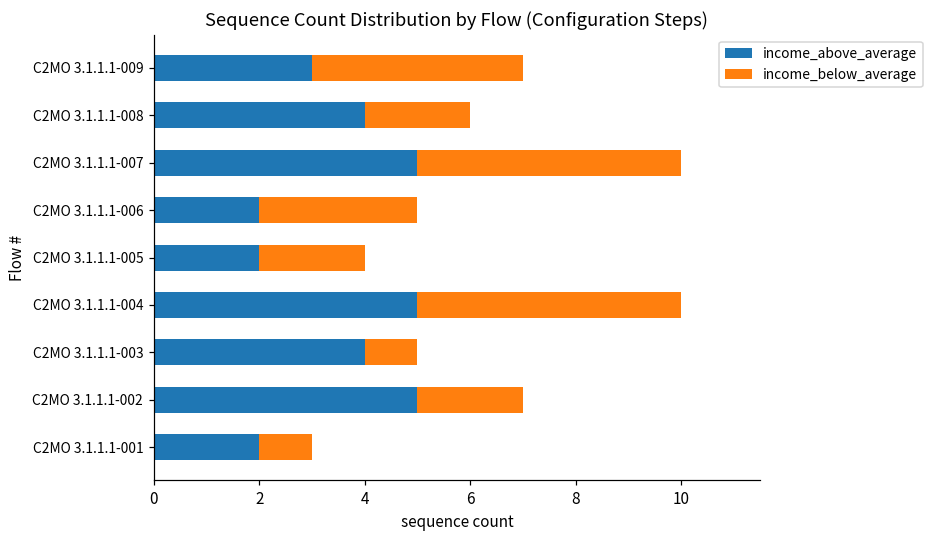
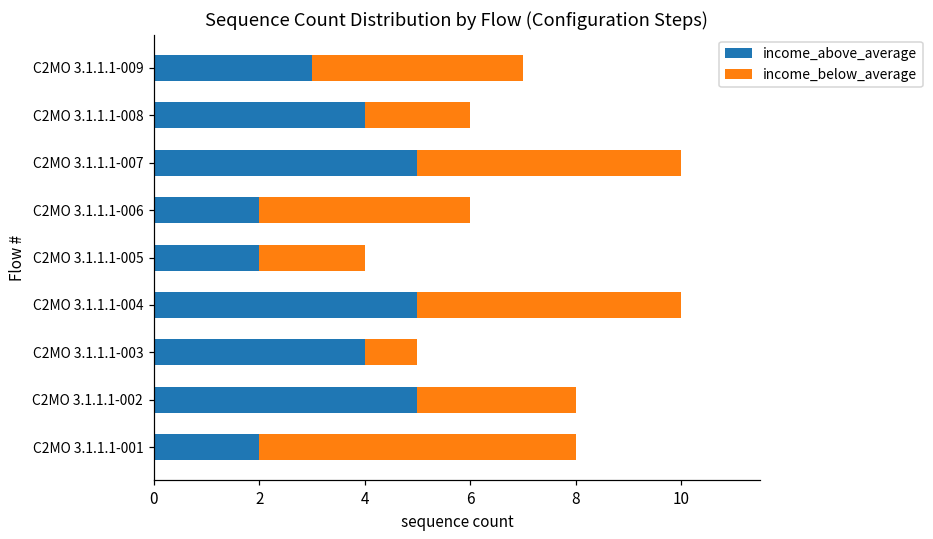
  {
    "income_above_average": {
      "C2MO 3.1.1.1-009": 3,
      "C2MO 3.1.1.1-008": 4,
      "C2MO 3.1.1.1-007": 5,
      "C2MO 3.1.1.1-006": 2,
      "C2MO 3.1.1.1-005": 2,
      "C2MO 3.1.1.1-004": 5,
      "C2MO 3.1.1.1-003": 4,
      "C2MO 3.1.1.1-002": 5,
      "C2MO 3.1.1.1-001": 2
    },
    "income_below_average": {
      "C2MO 3.1.1.1-009": 4,
      "C2MO 3.1.1.1-008": 2,
      "C2MO 3.1.1.1-007": 5,
-     "C2MO 3.1.1.1-006": 3,
+     "C2MO 3.1.1.1-006": 4,
      "C2MO 3.1.1.1-005": 2,
      "C2MO 3.1.1.1-004": 5,
      "C2MO 3.1.1.1-003": 1,
-     "C2MO 3.1.1.1-002": 2,
-     "C2MO 3.1.1.1-001": 1
+     "C2MO 3.1.1.1-002": 3,
+     "C2MO 3.1.1.1-001": 6
    }
  }
